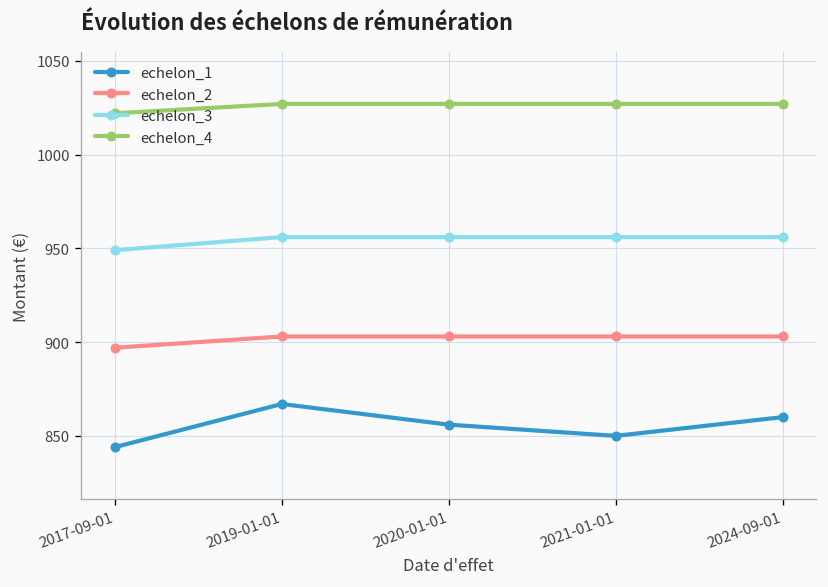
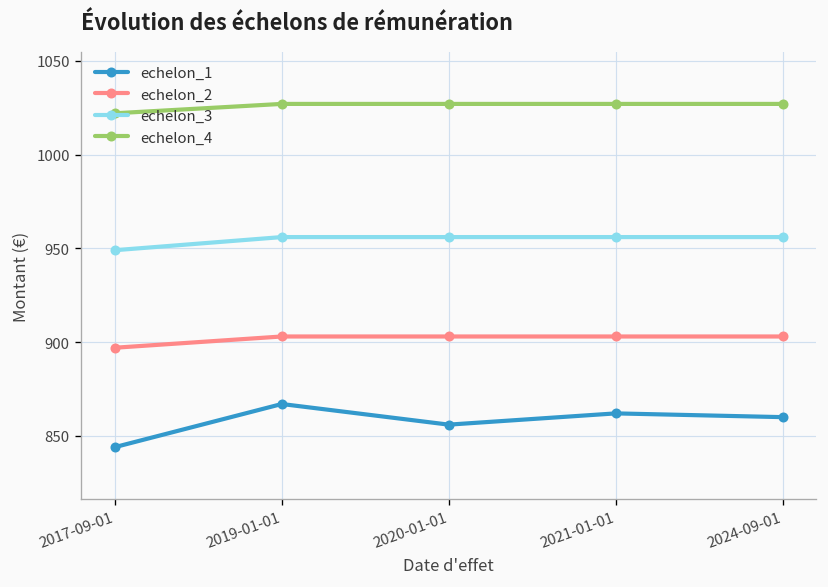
  {
    "echelon_1": {
      "2017-09-01": 844,
      "2019-01-01": 867,
      "2020-01-01": 856,
-     "2021-01-01": 850,
+     "2021-01-01": 862,
      "2024-09-01": 860
    },
    "echelon_2": {
      "2017-09-01": 897,
      "2019-01-01": 903,
      "2020-01-01": 903,
      "2021-01-01": 903,
      "2024-09-01": 903
    },
    "echelon_3": {
      "2017-09-01": 949,
      "2019-01-01": 956,
      "2020-01-01": 956,
      "2021-01-01": 956,
      "2024-09-01": 956
    },
    "echelon_4": {
      "2017-09-01": 1022,
      "2019-01-01": 1027,
      "2020-01-01": 1027,
      "2021-01-01": 1027,
      "2024-09-01": 1027
    }
  }
